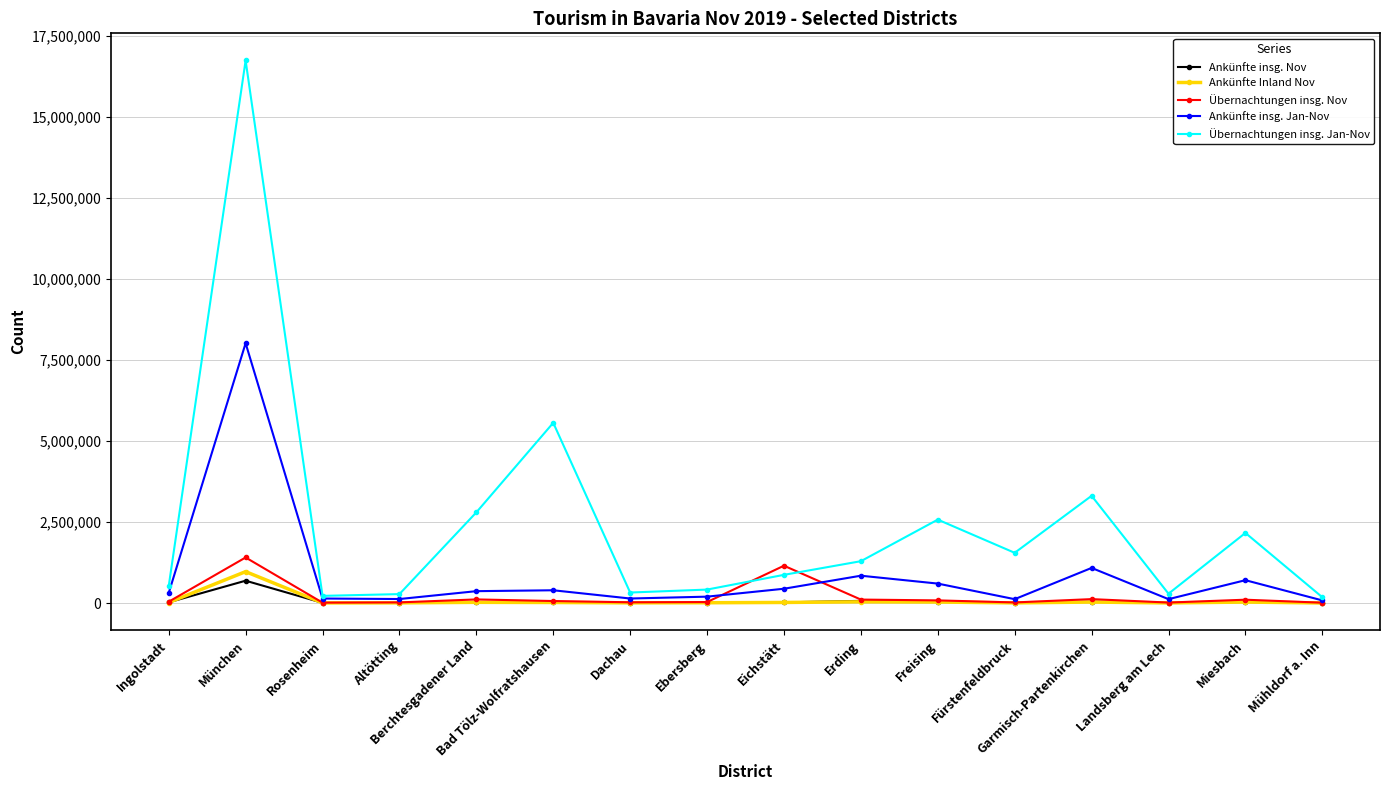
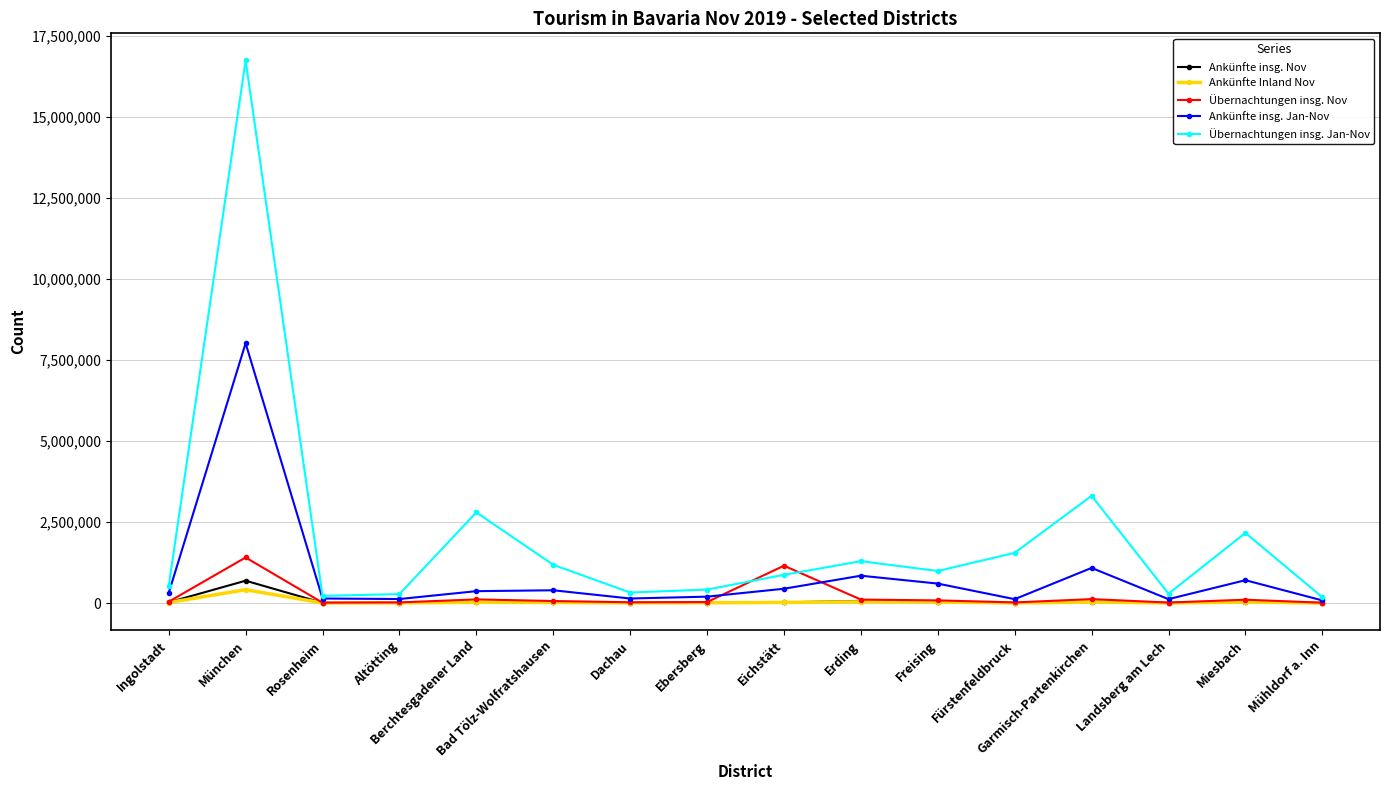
  {
    "Ankünfte insg. Nov": {
      "München": "700,000"
    },
    "Ankünfte Inland Nov": {
-     "München": "1,000,000"
+     "München": "400,000"
    },
    "Übernachtungen insg. Nov": {
      "München": "1,400,000",
      "Berchtesgadener Land": "100,000",
      "Eichstätt": "1,200,000",
      "Garmisch-Partenkirchen": "100,000"
    },
    "Ankünfte insg. Jan-Nov": {
      "Ingolstadt": "300,000",
      "München": "8,000,000",
      "Rosenheim": "100,000",
      "Altötting": "100,000",
      "Berchtesgadener Land": "400,000",
      "Bad Tölz-Wolfratshausen": "400,000",
      "Dachau": "100,000",
      "Ebersberg": "200,000",
      "Eichstätt": "400,000",
      "Erding": "800,000",
      "Freising": "600,000",
      "Fürstenfeldbruck": "100,000",
      "Garmisch-Partenkirchen": "1,100,000",
      "Landsberg am Lech": "100,000",
      "Miesbach": "700,000"
    },
    "Übernachtungen insg. Jan-Nov": {
      "Ingolstadt": "500,000",
      "München": "16,700,000",
      "Rosenheim": "200,000",
      "Altötting": "300,000",
      "Berchtesgadener Land": "2,800,000",
-     "Bad Tölz-Wolfratshausen": "5,600,000",
+     "Bad Tölz-Wolfratshausen": "1,200,000",
      "Dachau": "300,000",
      "Ebersberg": "400,000",
      "Eichstätt": "900,000",
      "Erding": "1,300,000",
-     "Freising": "2,600,000",
+     "Freising": "1,000,000",
      "Fürstenfeldbruck": "1,600,000",
      "Garmisch-Partenkirchen": "3,300,000",
      "Landsberg am Lech": "300,000",
      "Miesbach": "2,200,000",
      "Mühldorf a. Inn": "200,000"
    }
  }
